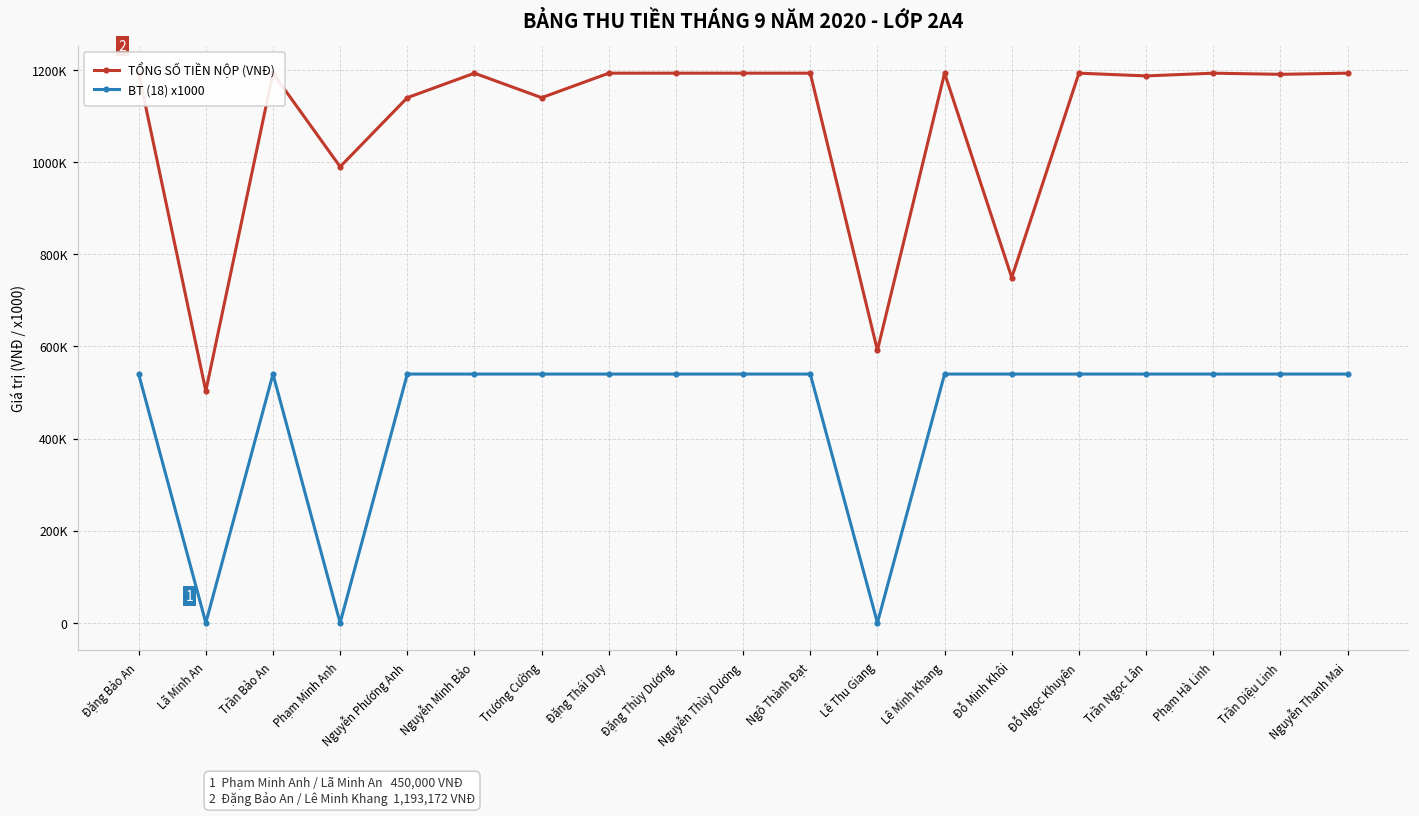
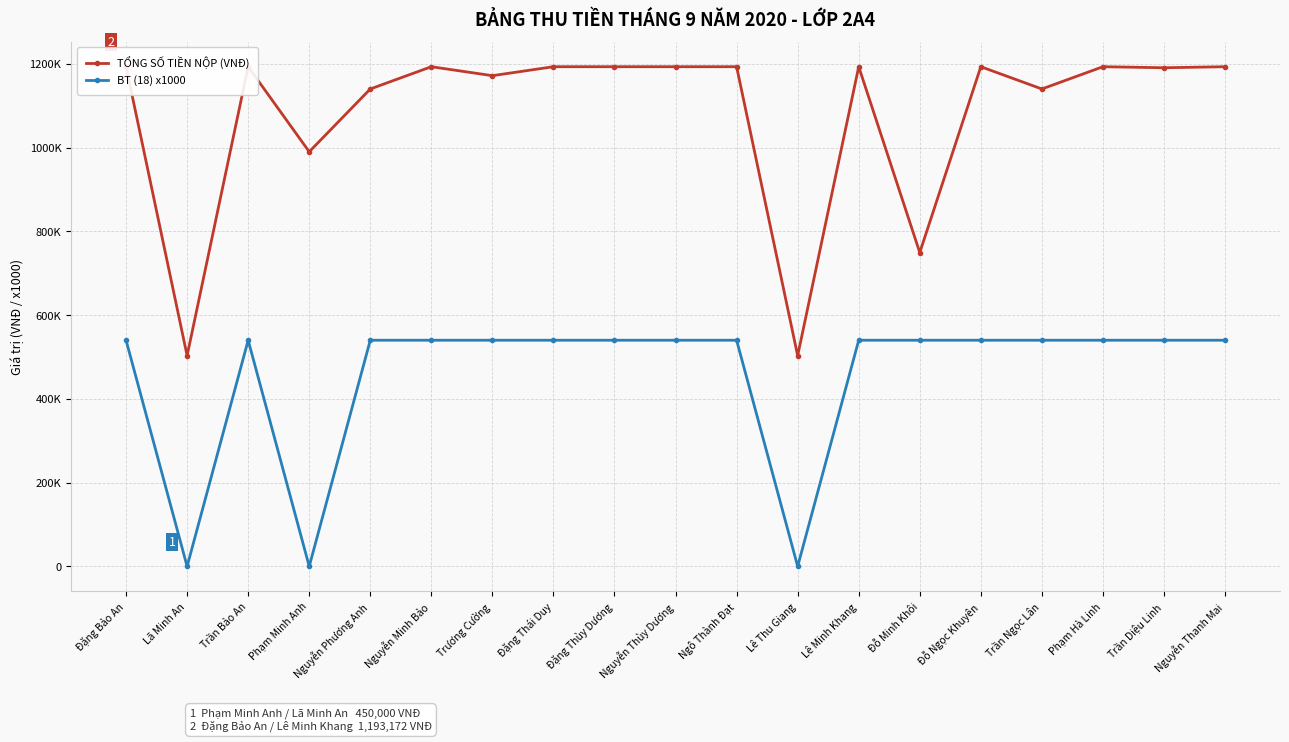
  {
    "TỔNG SỐ TIỀN NỘP (VNĐ)": {
      "Lã Minh An": 500000,
      "Phạm Minh Anh": 990000,
      "Nguyễn Phương Anh": 1140000,
      "Nguyễn Minh Bảo": 1190000,
-     "Trương Cường": 1140000,
+     "Trương Cường": 1170000,
      "Đặng Thái Duy": 1190000,
      "Đặng Thùy Dương": 1190000,
      "Nguyễn Thùy Dương": 1190000,
      "Ngô Thành Đạt": 1190000,
-     "Lê Thu Giang": 590000,
+     "Lê Thu Giang": 500000,
      "Lê Minh Khang": 1190000,
      "Đỗ Minh Khôi": 750000,
      "Đỗ Ngọc Khuyên": 1190000,
-     "Trần Ngọc Lân": 1190000,
+     "Trần Ngọc Lân": 1140000,
      "Phạm Hà Linh": 1190000,
      "Trần Diệu Linh": 1190000,
      "Nguyễn Thanh Mai": 1190000
    },
    "BT (18) x1000": {
      "Đặng Bảo An": 540000,
      "Trần Bảo An": 540000,
      "Phạm Minh Anh": 0,
      "Nguyễn Phương Anh": 540000,
      "Nguyễn Minh Bảo": 540000,
      "Trương Cường": 540000,
      "Đặng Thái Duy": 540000,
      "Đặng Thùy Dương": 540000,
      "Nguyễn Thùy Dương": 540000,
      "Ngô Thành Đạt": 540000,
      "Lê Thu Giang": 0,
      "Lê Minh Khang": 540000,
      "Đỗ Minh Khôi": 540000,
      "Đỗ Ngọc Khuyên": 540000,
      "Trần Ngọc Lân": 540000,
      "Phạm Hà Linh": 540000,
      "Trần Diệu Linh": 540000,
      "Nguyễn Thanh Mai": 540000
    }
  }
